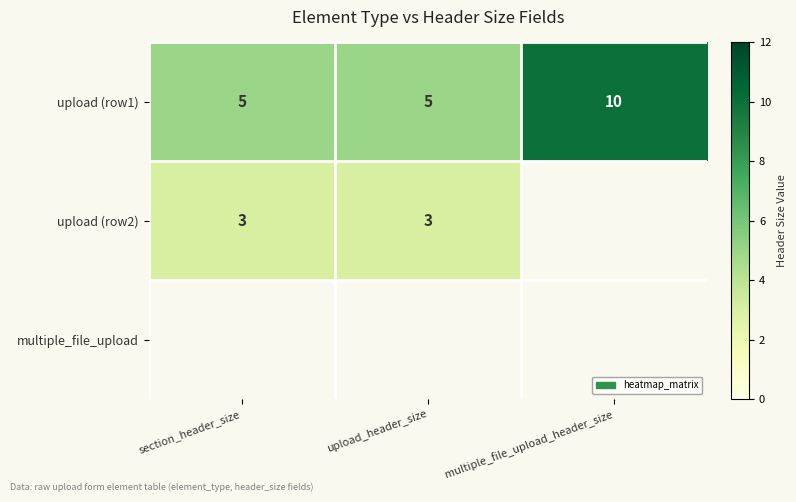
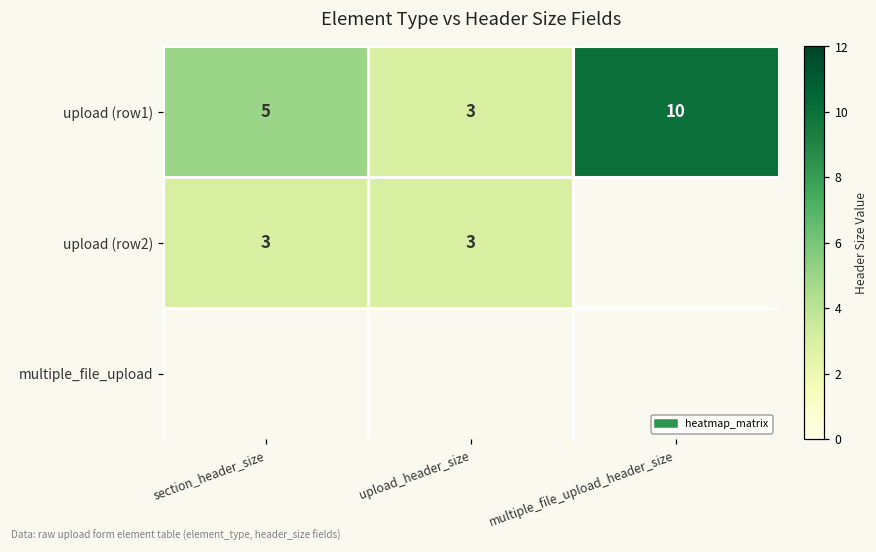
  {
    "upload (row1)": {
      "section_header_size": 5,
-     "upload_header_size": 5,
+     "upload_header_size": 3,
      "multiple_file_upload_header_size": 10
    },
    "upload (row2)": {
      "section_header_size": 3,
      "upload_header_size": 3
    }
  }
